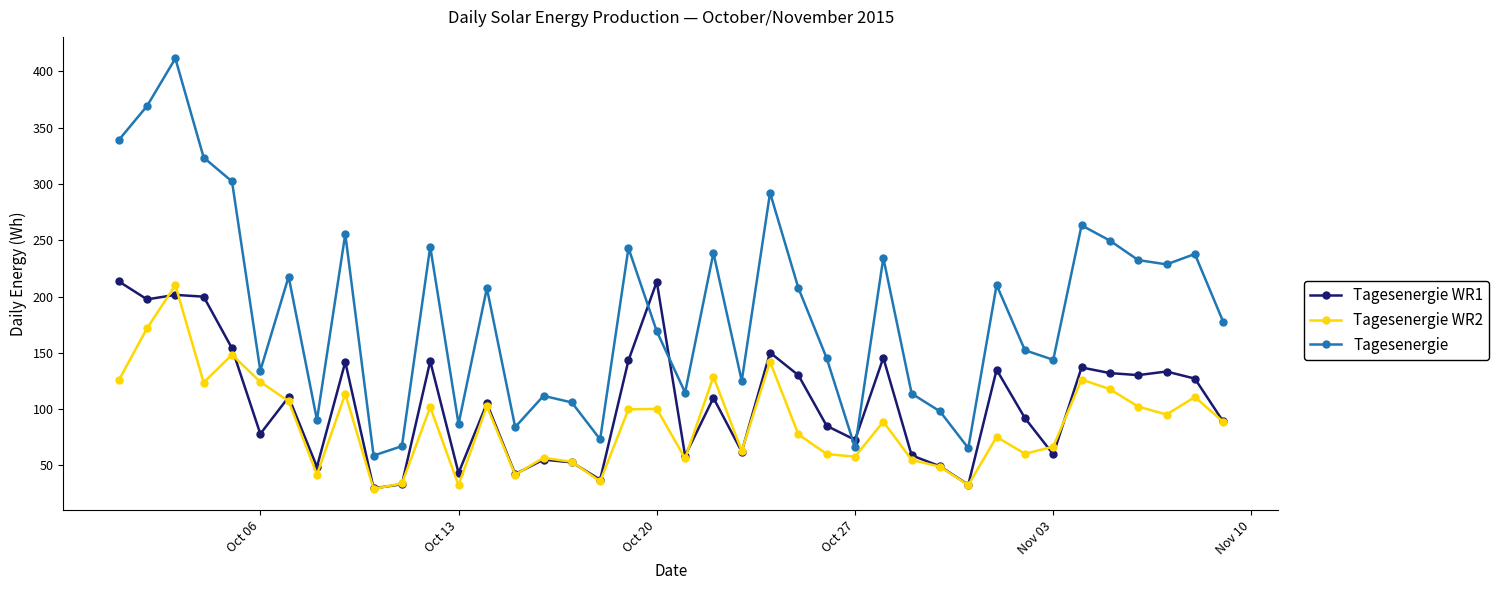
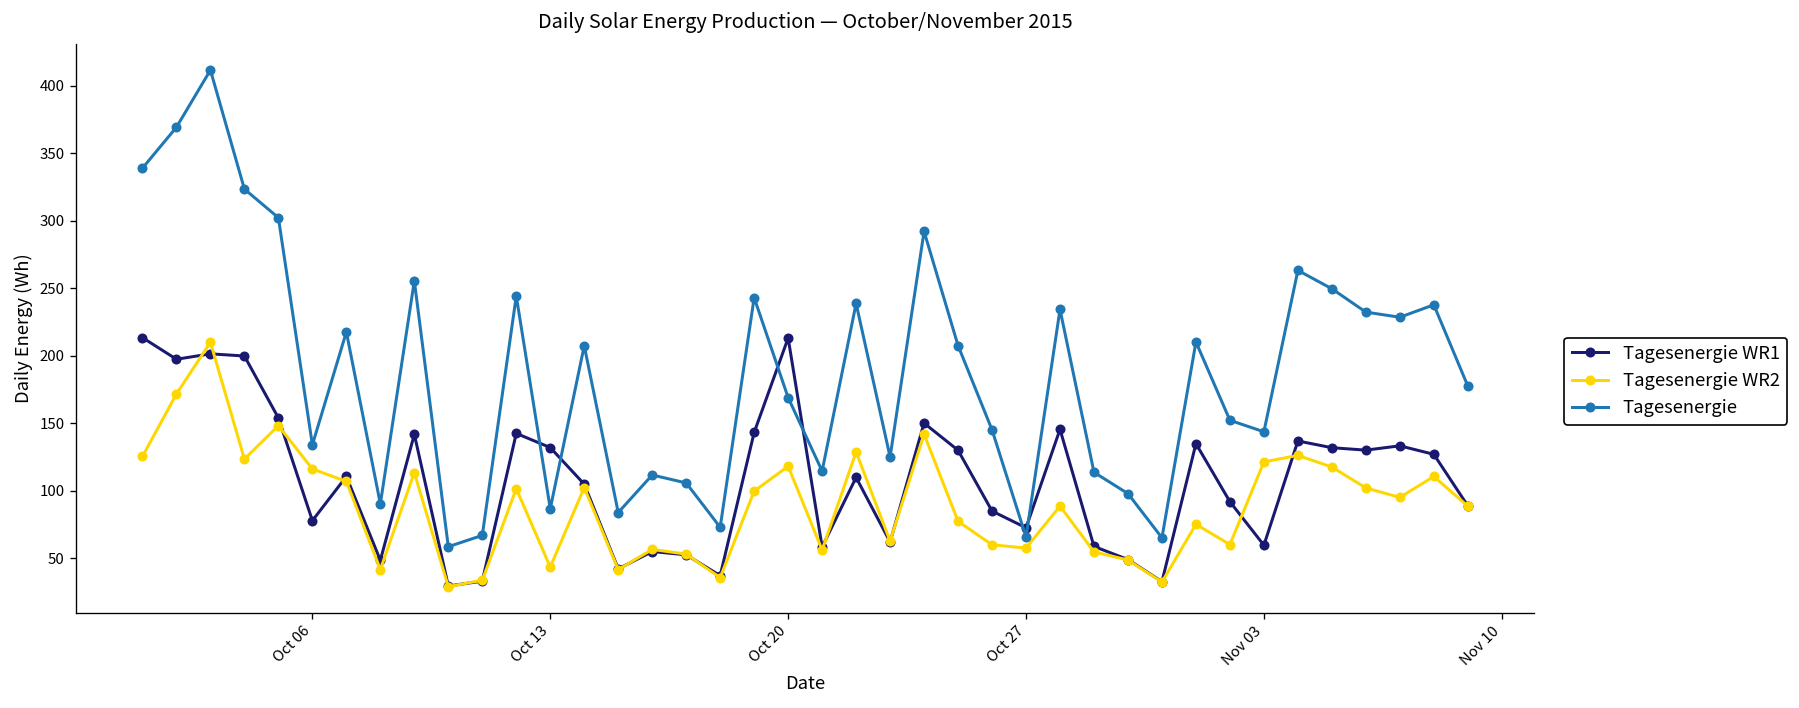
  {
    "Tagesenergie WR1": {
      "Oct 06": 78,
-     "Oct 13": 43,
+     "Oct 13": 132,
      "Oct 20": 213,
      "Oct 27": 73,
      "Nov 03": 60
    },
    "Tagesenergie WR2": {
-     "Oct 06": 124,
-     "Oct 13": 32,
-     "Oct 20": 100,
+     "Oct 06": 116,
+     "Oct 13": 44,
+     "Oct 20": 118,
      "Oct 27": 58,
-     "Nov 03": 67
+     "Nov 03": 122
    },
    "Tagesenergie": {
      "Oct 06": 134,
      "Oct 13": 87,
      "Oct 20": 169,
      "Oct 27": 66,
      "Nov 03": 144
    }
  }
